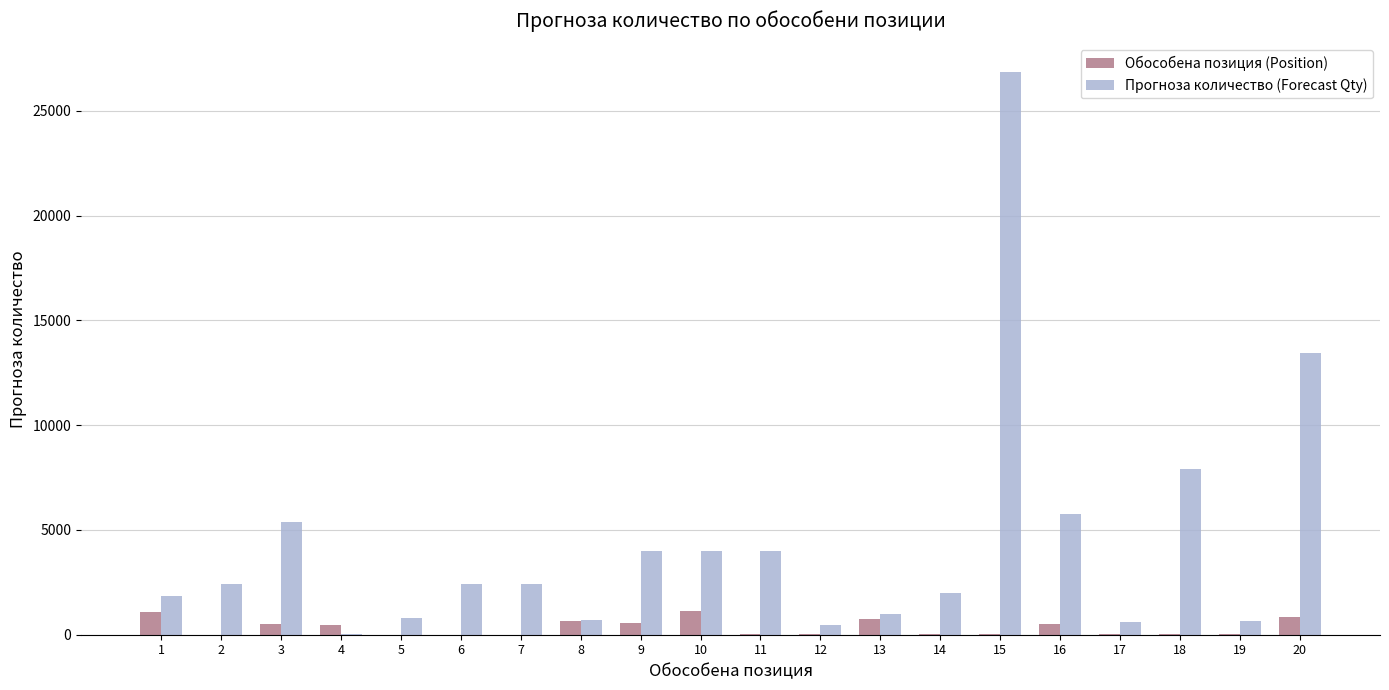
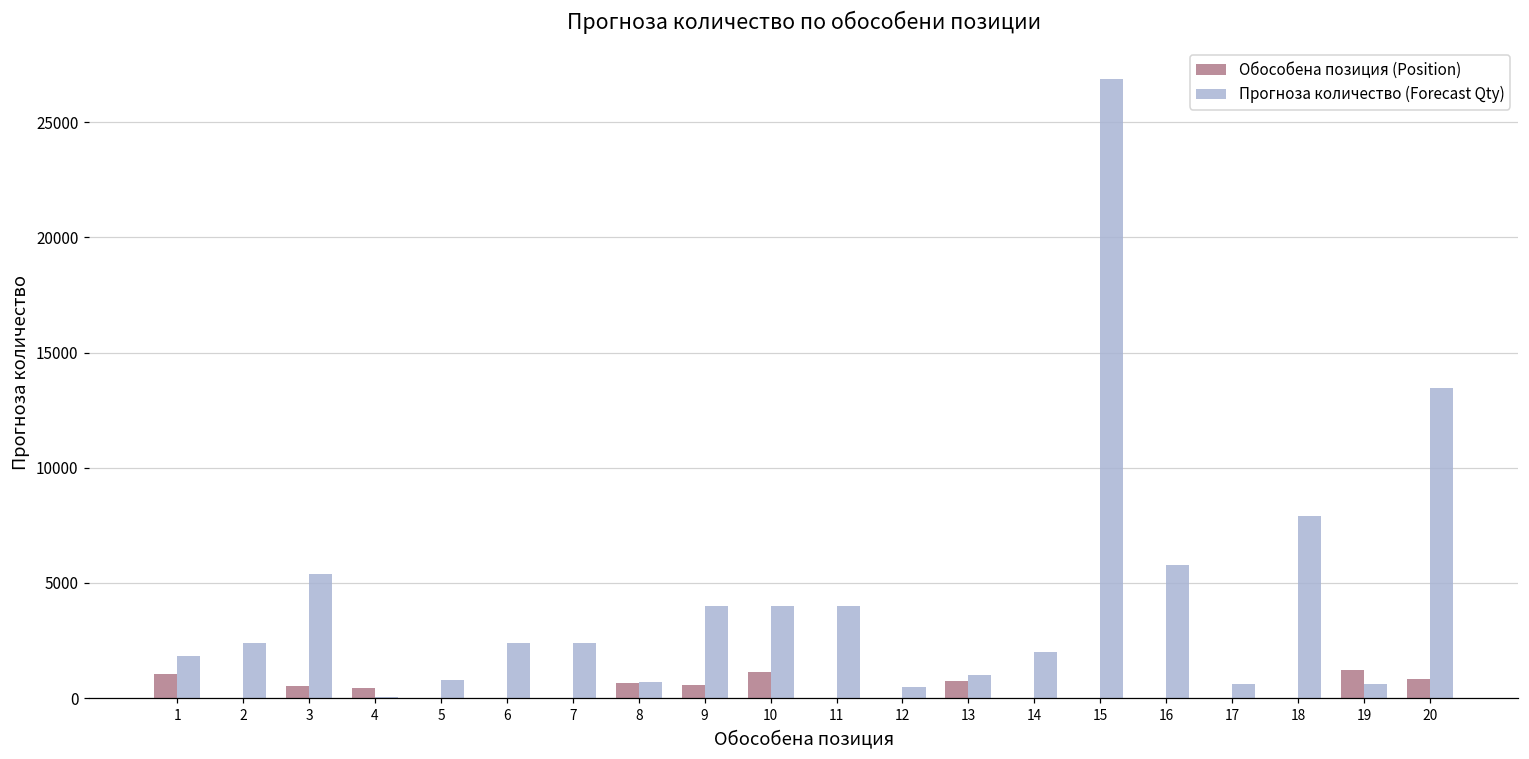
  {
    "Обособена позиция (Position)": {
      "1": 1100,
      "3": 500,
      "4": 500,
      "8": 700,
      "9": 600,
      "10": 1100,
      "13": 700,
-     "16": 500,
-     "19": 0,
+     "16": 0,
+     "19": 1200,
      "20": 800
    },
    "Прогноза количество (Forecast Qty)": {
      "1": 1800,
      "2": 2400,
      "3": 5400,
      "5": 800,
      "6": 2400,
      "7": 2400,
      "8": 700,
      "9": 4000,
      "10": 4000,
      "11": 4000,
      "12": 500,
      "13": 1000,
      "14": 2000,
      "15": 26900,
      "16": 5800,
      "17": 600,
      "18": 7900,
      "19": 600,
      "20": 13400
    }
  }
